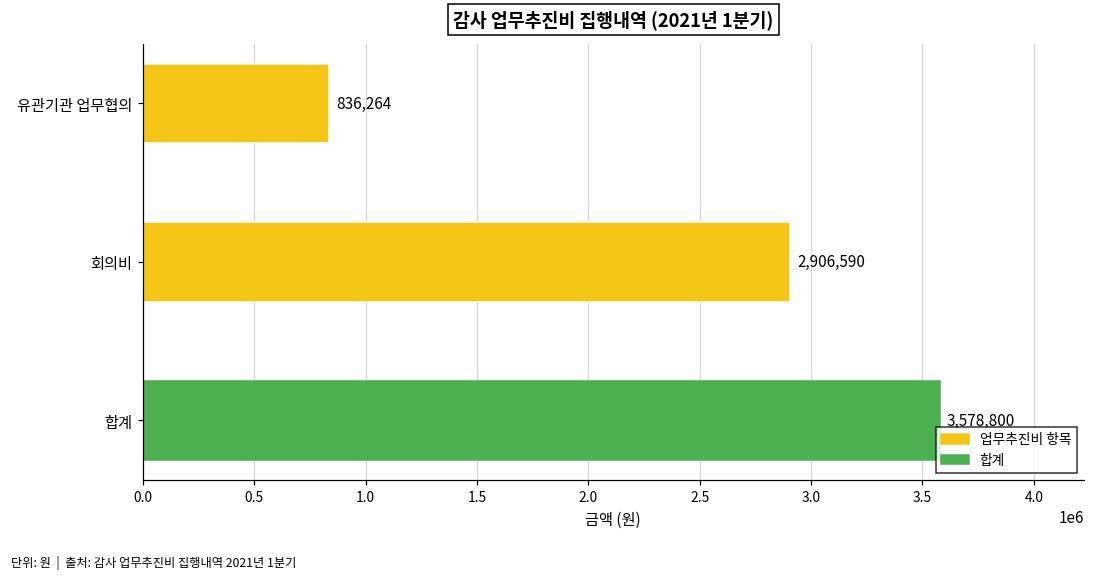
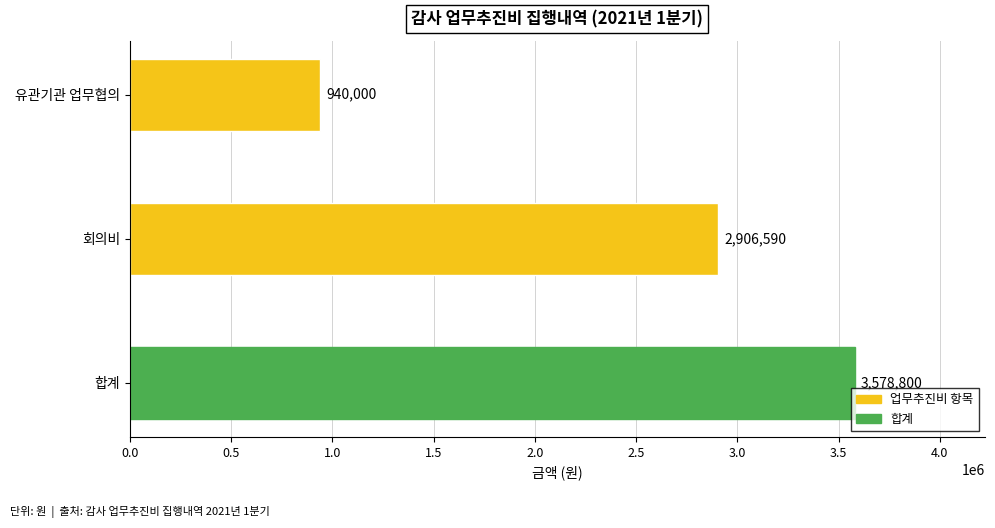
  {
-   "유관기관 업무협의": "836,264",
+   "유관기관 업무협의": "940,000",
    "회의비": "2,906,590"
  }
